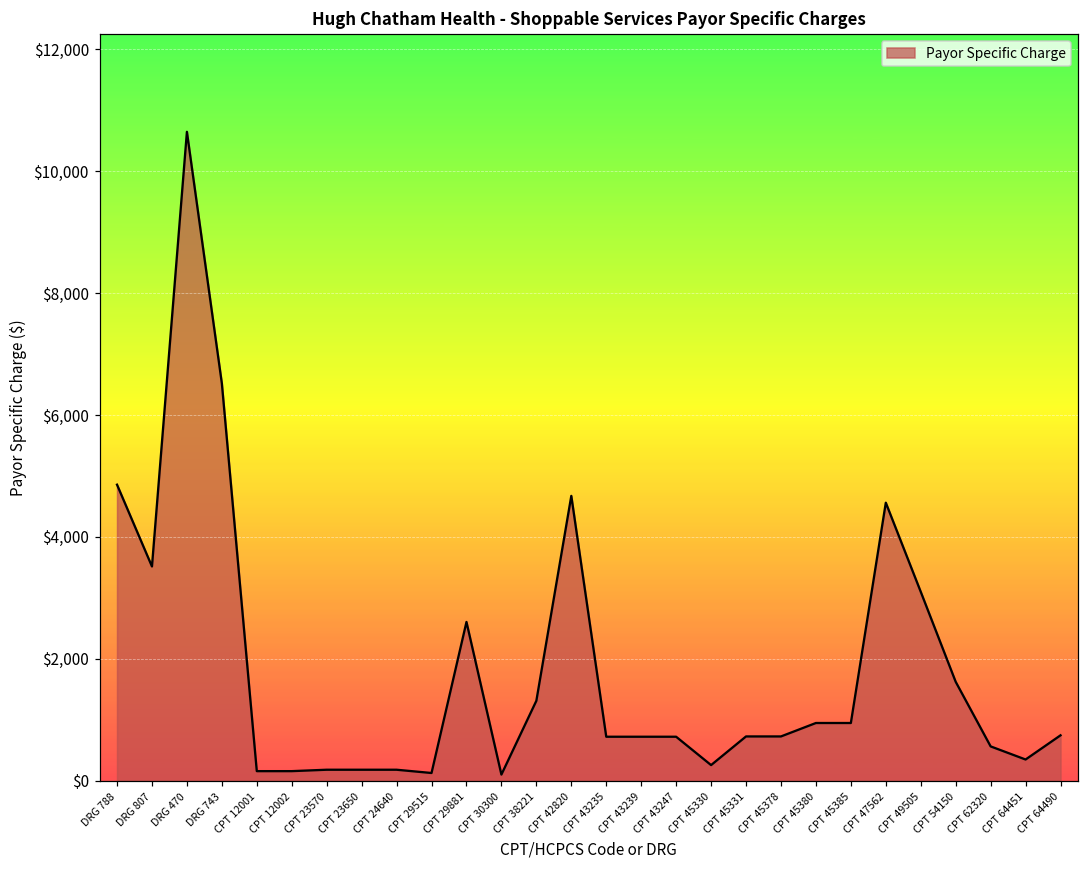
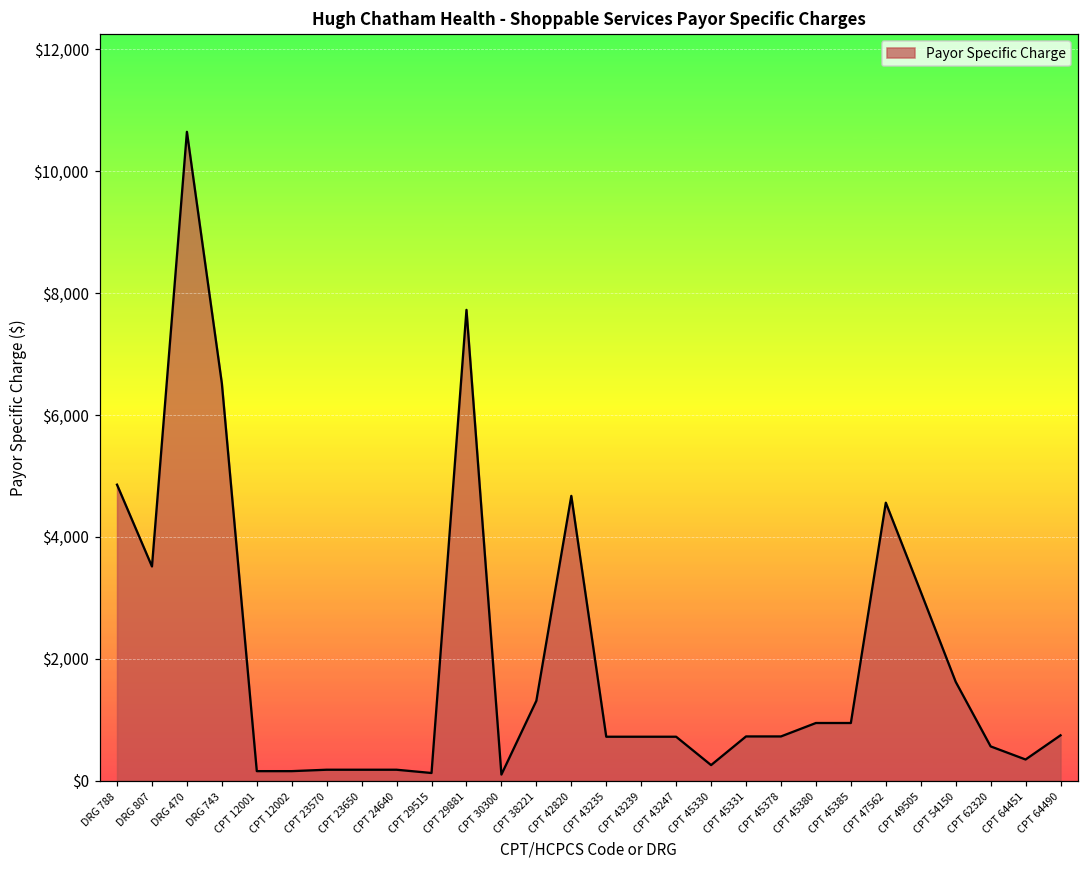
  {
    "DRG 788": "$4,900",
    "DRG 807": "$3,500",
    "DRG 470": "$10,600",
    "DRG 743": "$6,500",
    "CPT 12001": "$200",
    "CPT 12002": "$200",
    "CPT 23570": "$200",
    "CPT 23650": "$200",
    "CPT 24640": "$200",
    "CPT 29515": "$100",
-   "CPT 29881": "$2,600",
+   "CPT 29881": "$7,700",
    "CPT 30300": "$100",
    "CPT 38221": "$1,300",
    "CPT 42820": "$4,700",
    "CPT 43235": "$700",
    "CPT 43239": "$700",
    "CPT 43247": "$700",
    "CPT 45330": "$300",
    "CPT 45331": "$700",
    "CPT 45378": "$700",
    "CPT 45380": "$900",
    "CPT 45385": "$900",
    "CPT 47562": "$4,600",
    "CPT 49505": "$3,100",
    "CPT 54150": "$1,600",
    "CPT 62320": "$600",
    "CPT 64451": "$300",
    "CPT 64490": "$700"
  }
